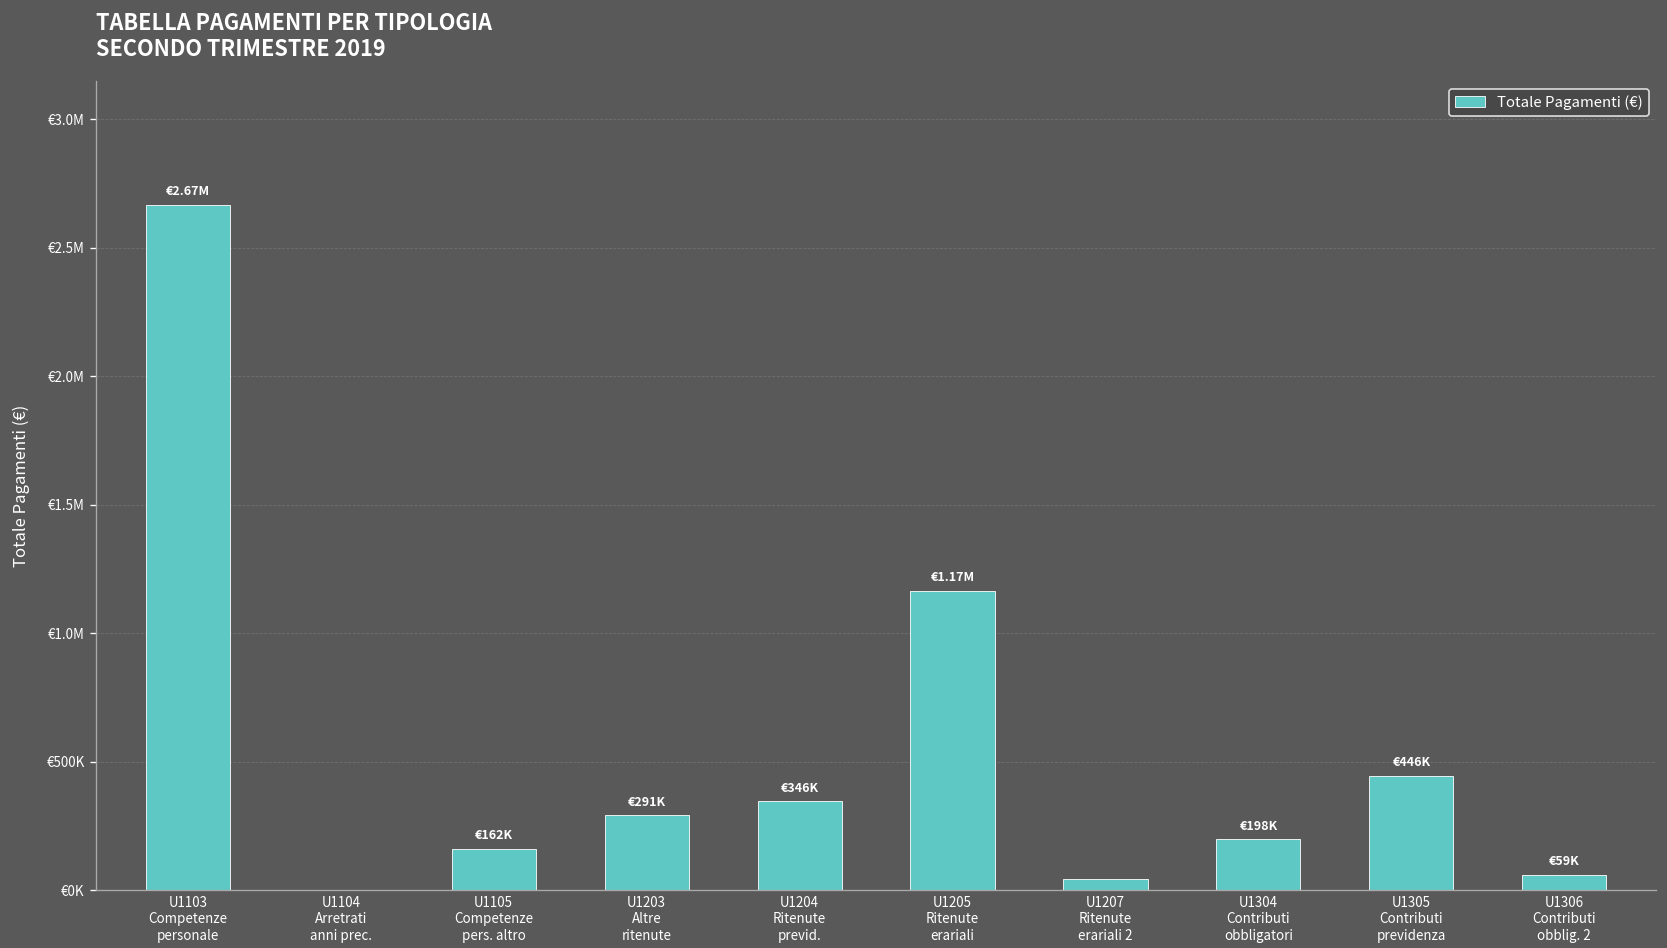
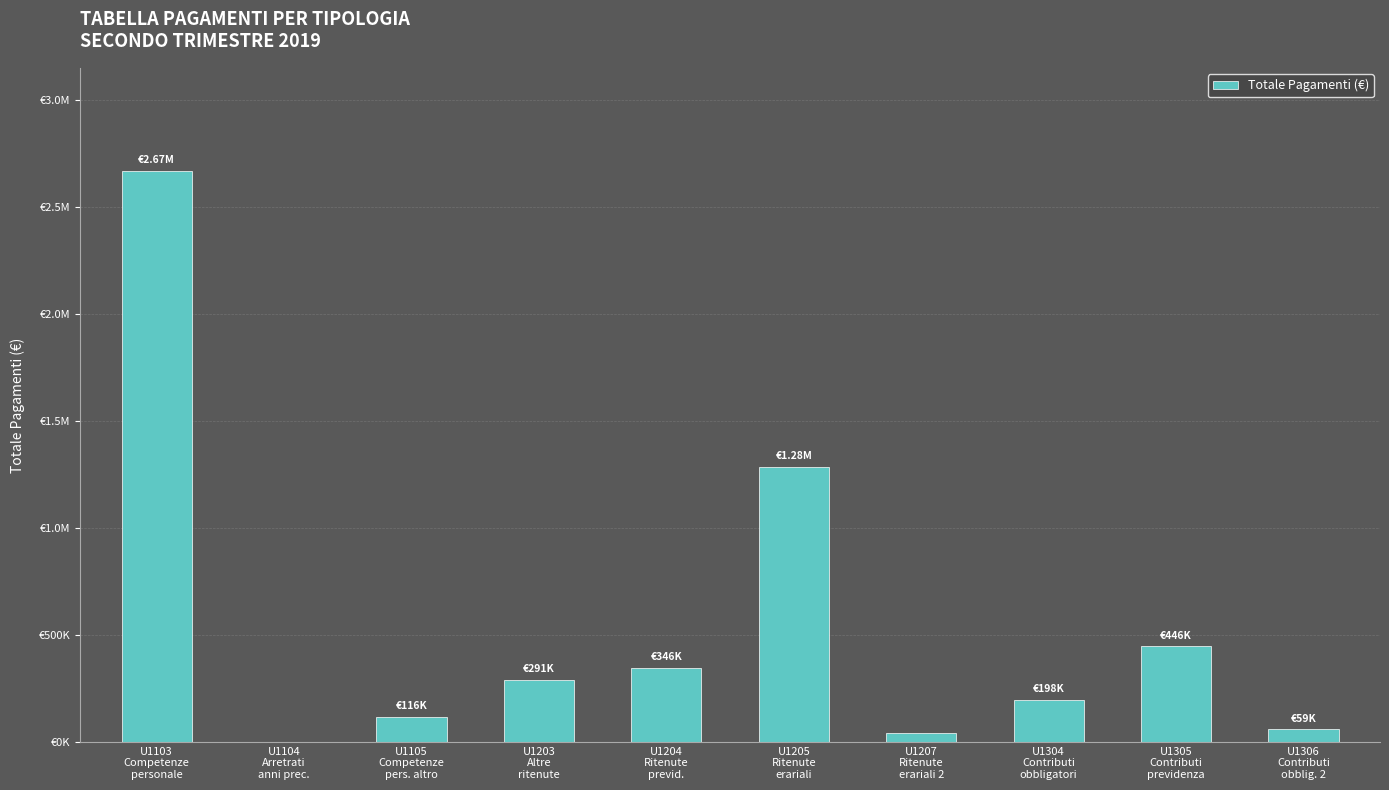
  {
    "U1103 Competenze personale": "€2.67M",
-   "U1105 Competenze pers. altro": "€162K",
+   "U1105 Competenze pers. altro": "€116K",
    "U1203 Altre ritenute": "€291K",
    "U1204 Ritenute previd.": "€346K",
-   "U1205 Ritenute erariali": "€1.17M",
+   "U1205 Ritenute erariali": "€1.28M",
    "U1304 Contributi obbligatori": "€198K",
    "U1305 Contributi previdenza": "€446K",
    "U1306 Contributi obblig. 2": "€59K"
  }
